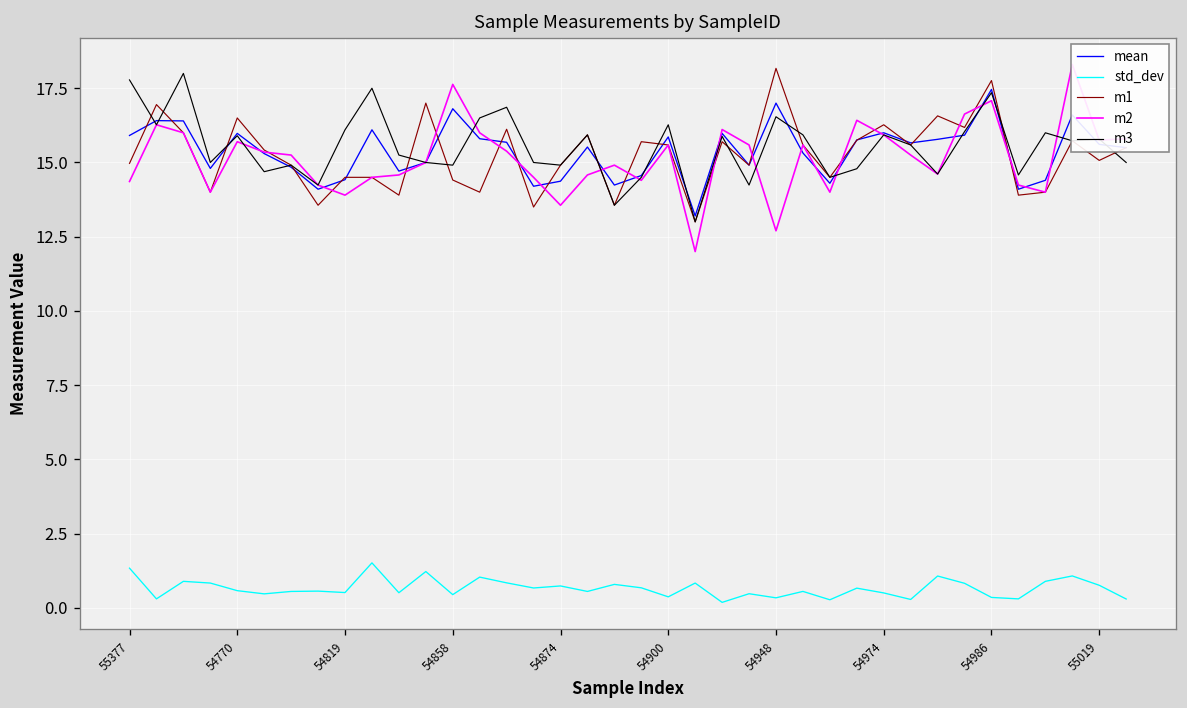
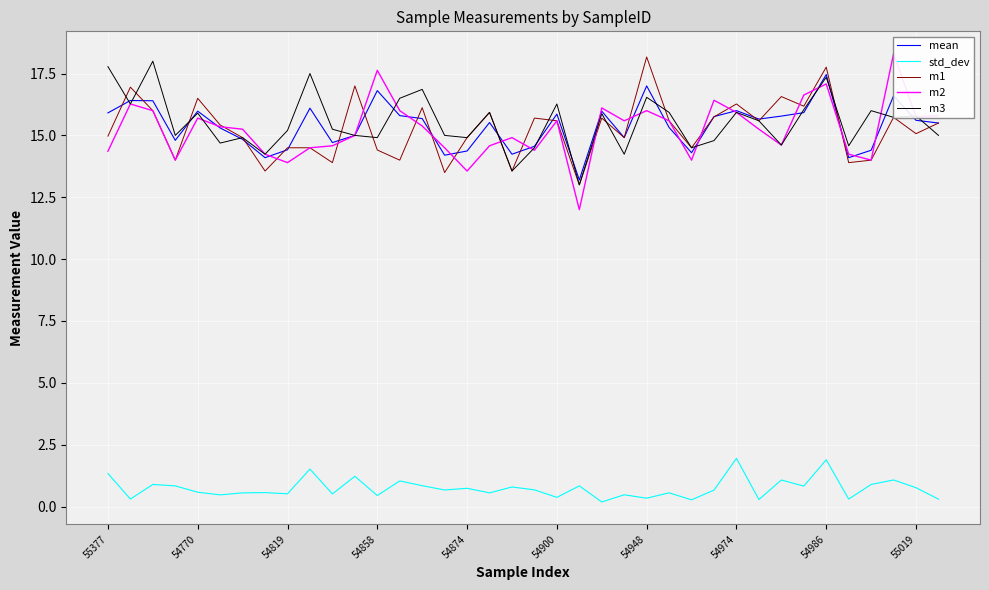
  {
    "mean": {
      "55377": 15.9,
      "54858": 16.8,
      "54874": 14.4,
      "54900": 15.9,
      "54948": 17.0,
      "54986": 17.5,
      "55019": 15.6
    },
    "std_dev": {
      "55377": 1.3,
      "54770": 0.6,
      "54819": 0.5,
      "54858": 0.4,
      "54874": 0.7,
      "54900": 0.4,
      "54948": 0.3,
-     "54974": 0.5,
-     "54986": 0.4,
+     "54974": 1.9,
+     "54986": 1.9,
      "55019": 0.8
    },
    "m1": {
      "55377": 15.0,
      "54770": 16.5,
      "54858": 14.4,
      "54948": 18.2,
      "54974": 16.3,
      "54986": 17.8,
      "55019": 15.1
    },
    "m2": {
      "55377": 14.4,
      "54770": 15.7,
      "54819": 13.9,
      "54858": 17.6,
      "54874": 13.6,
-     "54948": 12.7,
+     "54948": 16.0,
      "54986": 17.1
    },
    "m3": {
      "55377": 17.8,
-     "54819": 16.1,
+     "54819": 15.2,
      "54858": 14.9,
      "54900": 16.3,
      "54948": 16.5,
      "54986": 17.4
    }
  }
